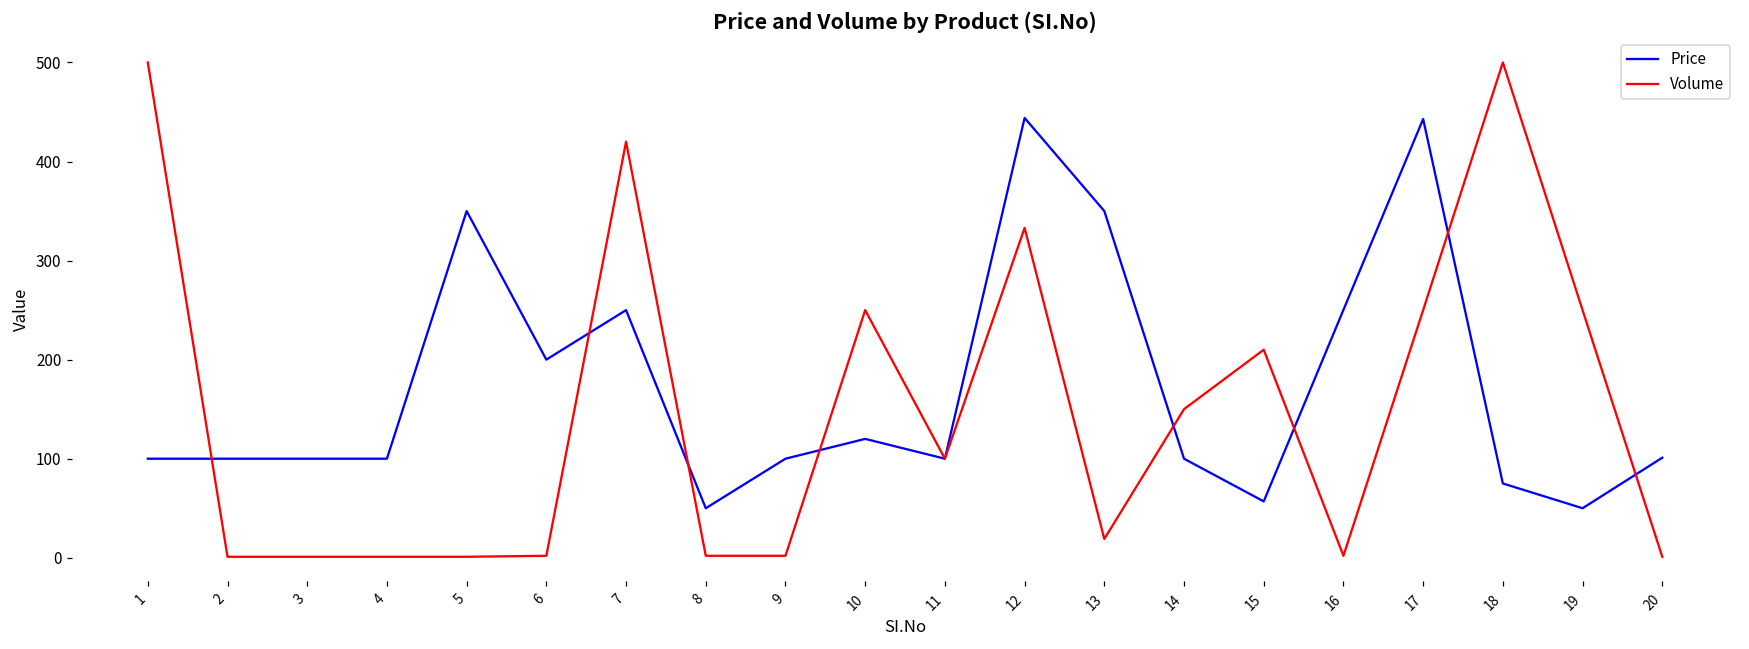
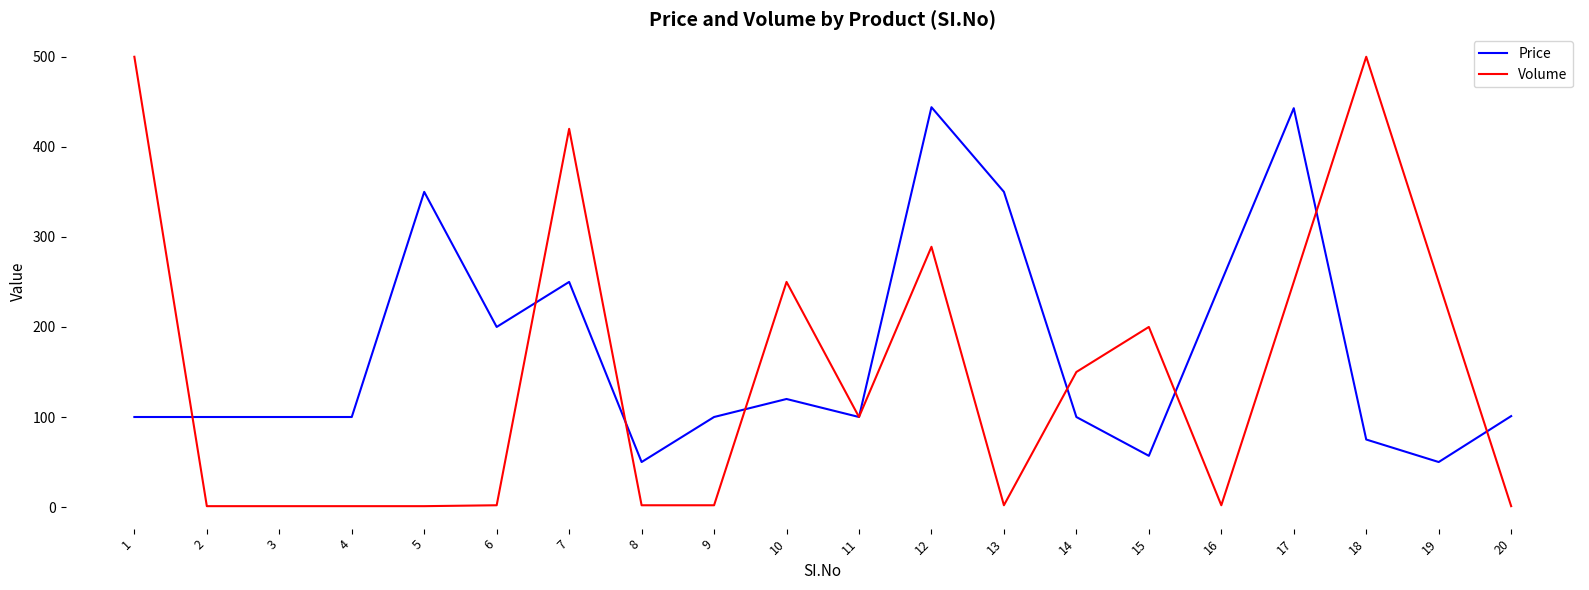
  {
    "Price": {
      "1": 100,
      "2": 100,
      "3": 100,
      "4": 100,
      "5": 350,
      "6": 200,
      "7": 250,
      "8": 50,
      "9": 100,
      "10": 120,
      "12": 440,
      "13": 350,
      "14": 100,
      "15": 60,
      "16": 250,
      "17": 440,
      "18": 80,
      "19": 50,
      "20": 100
    },
    "Volume": {
      "1": 500,
      "2": 0,
      "3": 0,
      "4": 0,
      "5": 0,
      "6": 0,
      "7": 420,
      "8": 0,
      "9": 0,
      "10": 250,
-     "12": 330,
-     "13": 20,
+     "12": 290,
+     "13": 0,
      "14": 150,
-     "15": 210,
+     "15": 200,
      "16": 0,
      "17": 250,
      "18": 500,
      "19": 250,
      "20": 0
    }
  }
